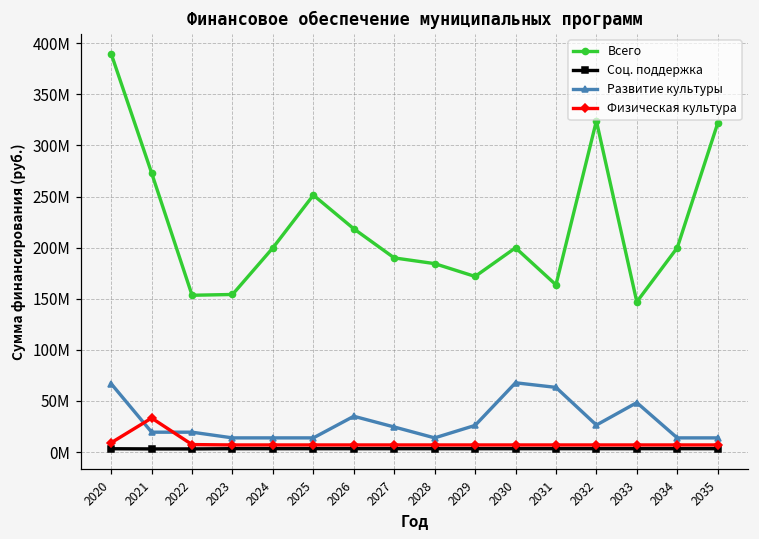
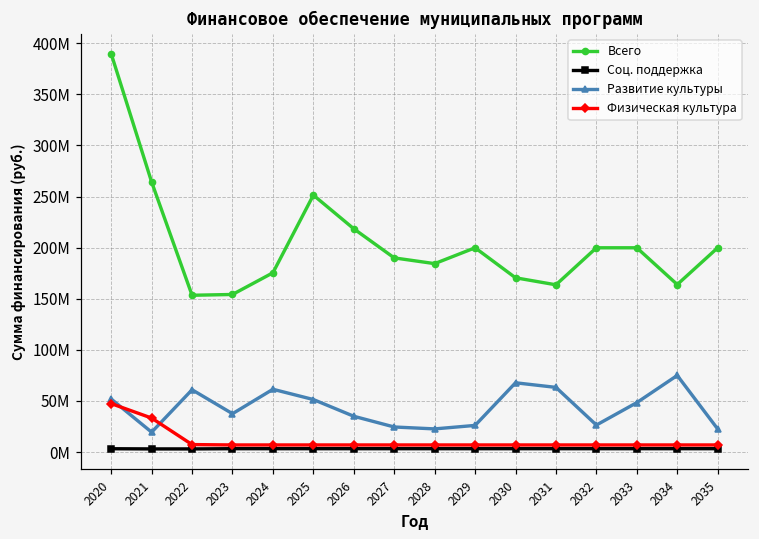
  {
    "Всего": {
      "2020": 390000000,
-     "2021": 270000000,
+     "2021": 260000000,
      "2022": 150000000,
      "2023": 150000000,
-     "2024": 200000000,
+     "2024": 180000000,
      "2025": 250000000,
      "2026": 220000000,
      "2027": 190000000,
      "2028": 180000000,
-     "2029": 170000000,
-     "2030": 200000000,
+     "2029": 200000000,
+     "2030": 170000000,
      "2031": 160000000,
-     "2032": 320000000,
-     "2033": 150000000,
-     "2034": 200000000,
-     "2035": 320000000
+     "2032": 200000000,
+     "2033": 200000000,
+     "2034": 160000000,
+     "2035": 200000000
    },
    "Соц. поддержка": {
      "2020": 0,
      "2021": 0,
      "2022": 0,
      "2023": 0,
      "2024": 0,
      "2025": 0,
      "2026": 0,
      "2027": 0,
      "2028": 0,
      "2029": 0,
      "2030": 0,
      "2031": 0,
      "2032": 0,
      "2033": 0,
      "2034": 0,
      "2035": 0
    },
    "Развитие культуры": {
-     "2020": 70000000,
+     "2020": 50000000,
      "2021": 20000000,
-     "2022": 20000000,
-     "2023": 10000000,
-     "2024": 10000000,
-     "2025": 10000000,
+     "2022": 60000000,
+     "2023": 40000000,
+     "2024": 60000000,
+     "2025": 50000000,
      "2026": 30000000,
      "2027": 20000000,
-     "2028": 10000000,
+     "2028": 20000000,
      "2029": 30000000,
      "2030": 70000000,
      "2031": 60000000,
      "2032": 30000000,
      "2033": 50000000,
-     "2034": 10000000,
-     "2035": 10000000
+     "2034": 70000000,
+     "2035": 20000000
    },
    "Физическая культура": {
-     "2020": 10000000,
+     "2020": 50000000,
      "2021": 30000000,
      "2022": 10000000,
      "2023": 10000000,
      "2024": 10000000,
      "2025": 10000000,
      "2026": 10000000,
      "2027": 10000000,
      "2028": 10000000,
      "2029": 10000000,
      "2030": 10000000,
      "2031": 10000000,
      "2032": 10000000,
      "2033": 10000000,
      "2034": 10000000,
      "2035": 10000000
    }
  }
